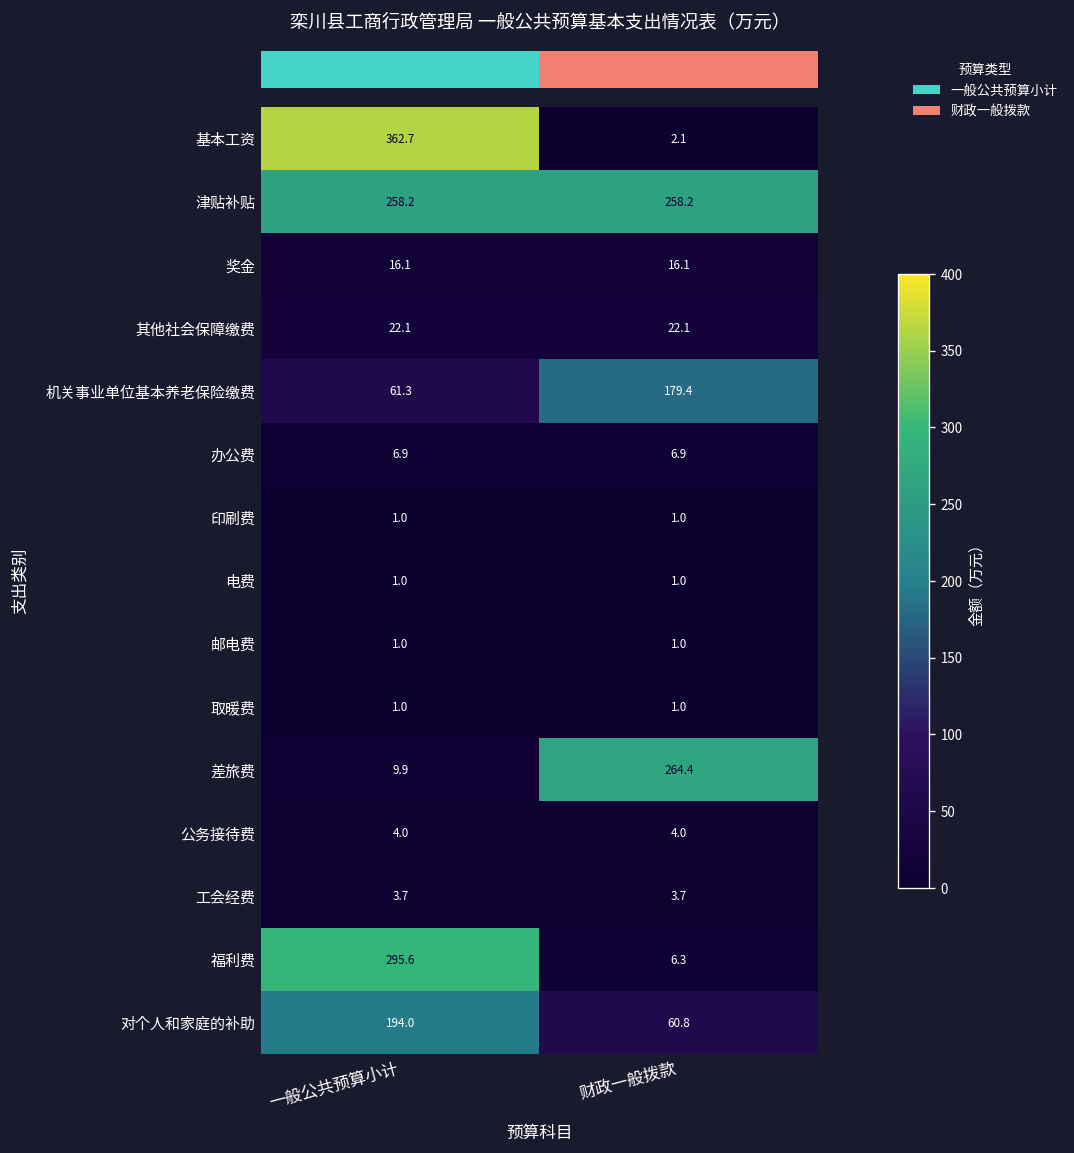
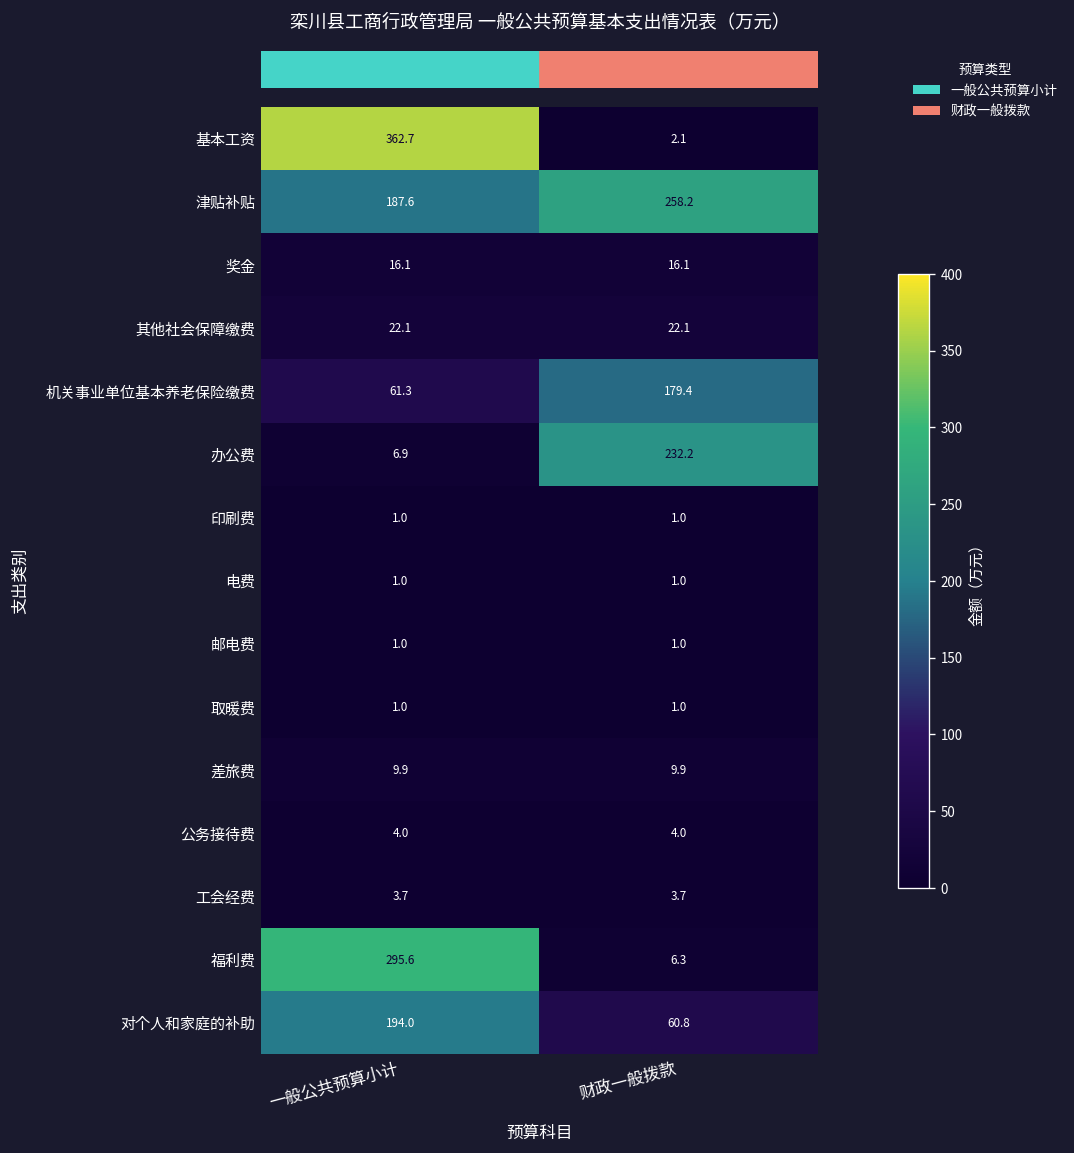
  {
    "基本工资": {
      "一般公共预算小计": 362.7,
      "财政一般拨款": 2.1
    },
    "津贴补贴": {
-     "一般公共预算小计": 258.2,
+     "一般公共预算小计": 187.6,
      "财政一般拨款": 258.2
    },
    "奖金": {
      "一般公共预算小计": 16.1,
      "财政一般拨款": 16.1
    },
    "其他社会保障缴费": {
      "一般公共预算小计": 22.1,
      "财政一般拨款": 22.1
    },
    "机关事业单位基本养老保险缴费": {
      "一般公共预算小计": 61.3,
      "财政一般拨款": 179.4
    },
    "办公费": {
      "一般公共预算小计": 6.9,
-     "财政一般拨款": 6.9
+     "财政一般拨款": 232.2
    },
    "印刷费": {
      "一般公共预算小计": 1.0,
      "财政一般拨款": 1.0
    },
    "电费": {
      "一般公共预算小计": 1.0,
      "财政一般拨款": 1.0
    },
    "邮电费": {
      "一般公共预算小计": 1.0,
      "财政一般拨款": 1.0
    },
    "取暖费": {
      "一般公共预算小计": 1.0,
      "财政一般拨款": 1.0
    },
    "差旅费": {
      "一般公共预算小计": 9.9,
-     "财政一般拨款": 264.4
+     "财政一般拨款": 9.9
    },
    "公务接待费": {
      "一般公共预算小计": 4.0,
      "财政一般拨款": 4.0
    },
    "工会经费": {
      "一般公共预算小计": 3.7,
      "财政一般拨款": 3.7
    },
    "福利费": {
      "一般公共预算小计": 295.6,
      "财政一般拨款": 6.3
    },
    "对个人和家庭的补助": {
      "一般公共预算小计": 194.0,
      "财政一般拨款": 60.8
    }
  }
